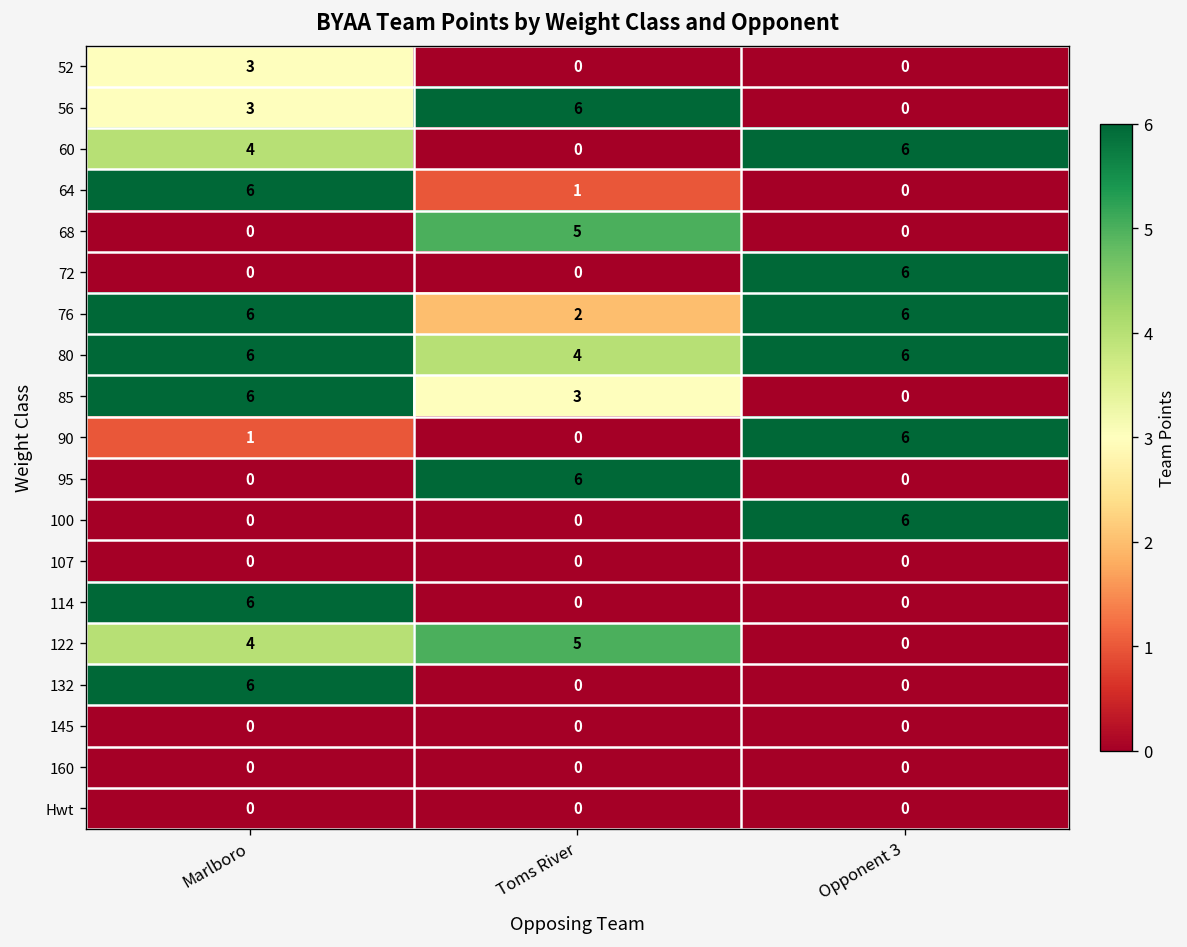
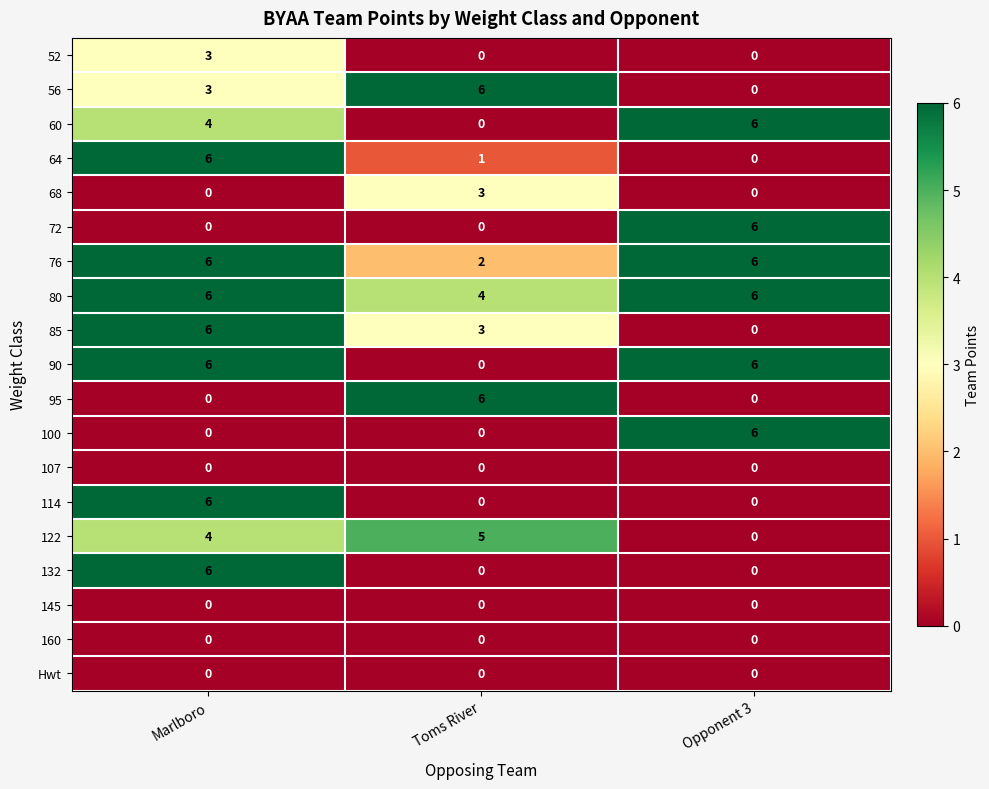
  {
    "52": {
      "Marlboro": 3,
      "Toms River": 0,
      "Opponent 3": 0
    },
    "56": {
      "Marlboro": 3,
      "Toms River": 6,
      "Opponent 3": 0
    },
    "60": {
      "Marlboro": 4,
      "Toms River": 0,
      "Opponent 3": 6
    },
    "64": {
      "Marlboro": 6,
      "Toms River": 1,
      "Opponent 3": 0
    },
    "68": {
      "Marlboro": 0,
-     "Toms River": 5,
+     "Toms River": 3,
      "Opponent 3": 0
    },
    "72": {
      "Marlboro": 0,
      "Toms River": 0,
      "Opponent 3": 6
    },
    "76": {
      "Marlboro": 6,
      "Toms River": 2,
      "Opponent 3": 6
    },
    "80": {
      "Marlboro": 6,
      "Toms River": 4,
      "Opponent 3": 6
    },
    "85": {
      "Marlboro": 6,
      "Toms River": 3,
      "Opponent 3": 0
    },
    "90": {
-     "Marlboro": 1,
+     "Marlboro": 6,
      "Toms River": 0,
      "Opponent 3": 6
    },
    "95": {
      "Marlboro": 0,
      "Toms River": 6,
      "Opponent 3": 0
    },
    "100": {
      "Marlboro": 0,
      "Toms River": 0,
      "Opponent 3": 6
    },
    "107": {
      "Marlboro": 0,
      "Toms River": 0,
      "Opponent 3": 0
    },
    "114": {
      "Marlboro": 6,
      "Toms River": 0,
      "Opponent 3": 0
    },
    "122": {
      "Marlboro": 4,
      "Toms River": 5,
      "Opponent 3": 0
    },
    "132": {
      "Marlboro": 6,
      "Toms River": 0,
      "Opponent 3": 0
    },
    "145": {
      "Marlboro": 0,
      "Toms River": 0,
      "Opponent 3": 0
    },
    "160": {
      "Marlboro": 0,
      "Toms River": 0,
      "Opponent 3": 0
    },
    "Hwt": {
      "Marlboro": 0,
      "Toms River": 0,
      "Opponent 3": 0
    }
  }
